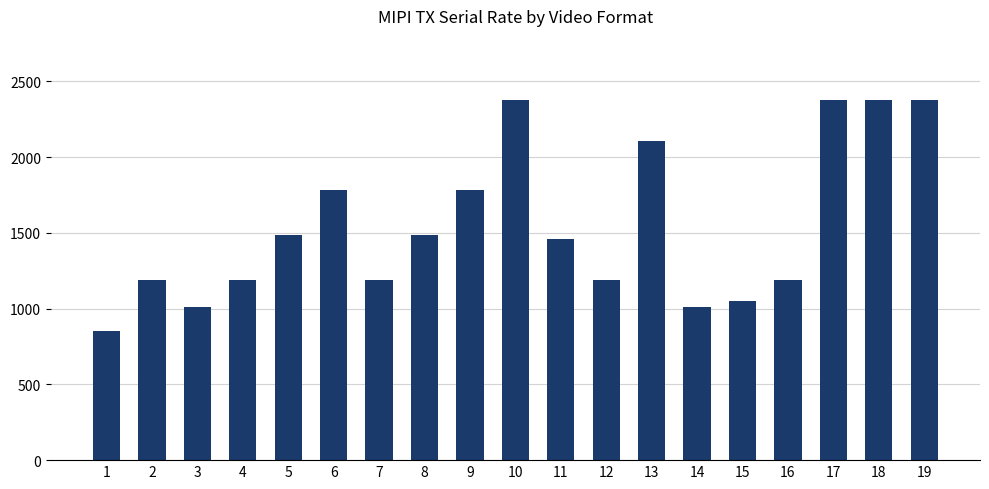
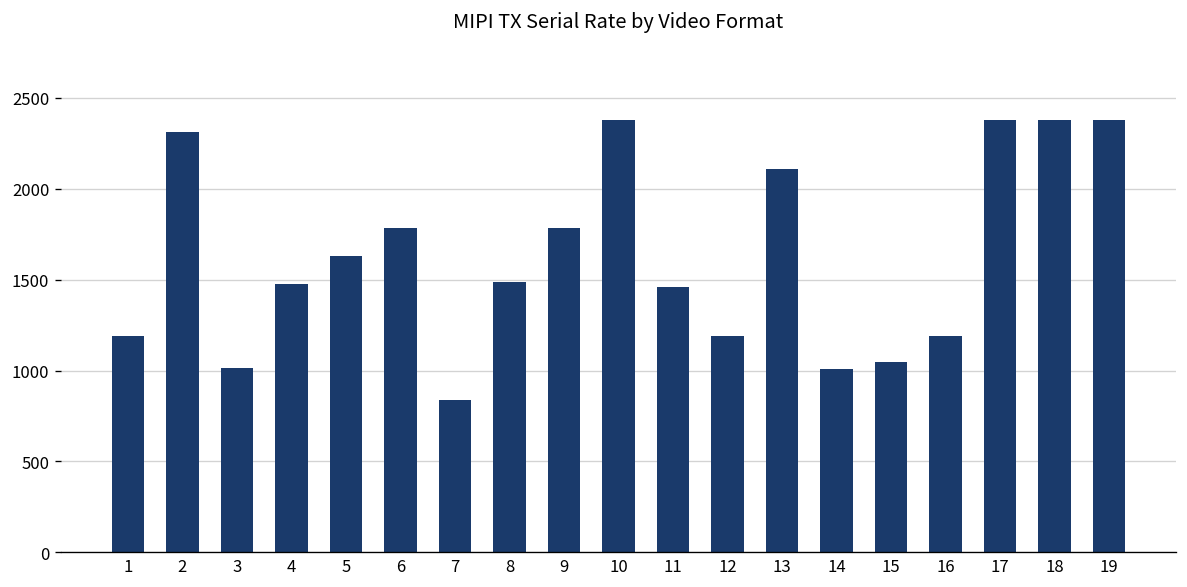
  {
-   "1": 850,
-   "2": 1190,
+   "1": 1190,
+   "2": 2310,
    "3": 1010,
-   "4": 1190,
-   "5": 1490,
+   "4": 1480,
+   "5": 1630,
    "6": 1780,
-   "7": 1190,
+   "7": 840,
    "8": 1490,
    "9": 1780,
    "10": 2380,
    "11": 1460,
    "12": 1190,
    "13": 2110,
    "14": 1010,
    "15": 1050,
    "16": 1190,
    "17": 2380,
    "18": 2380,
    "19": 2380
  }
